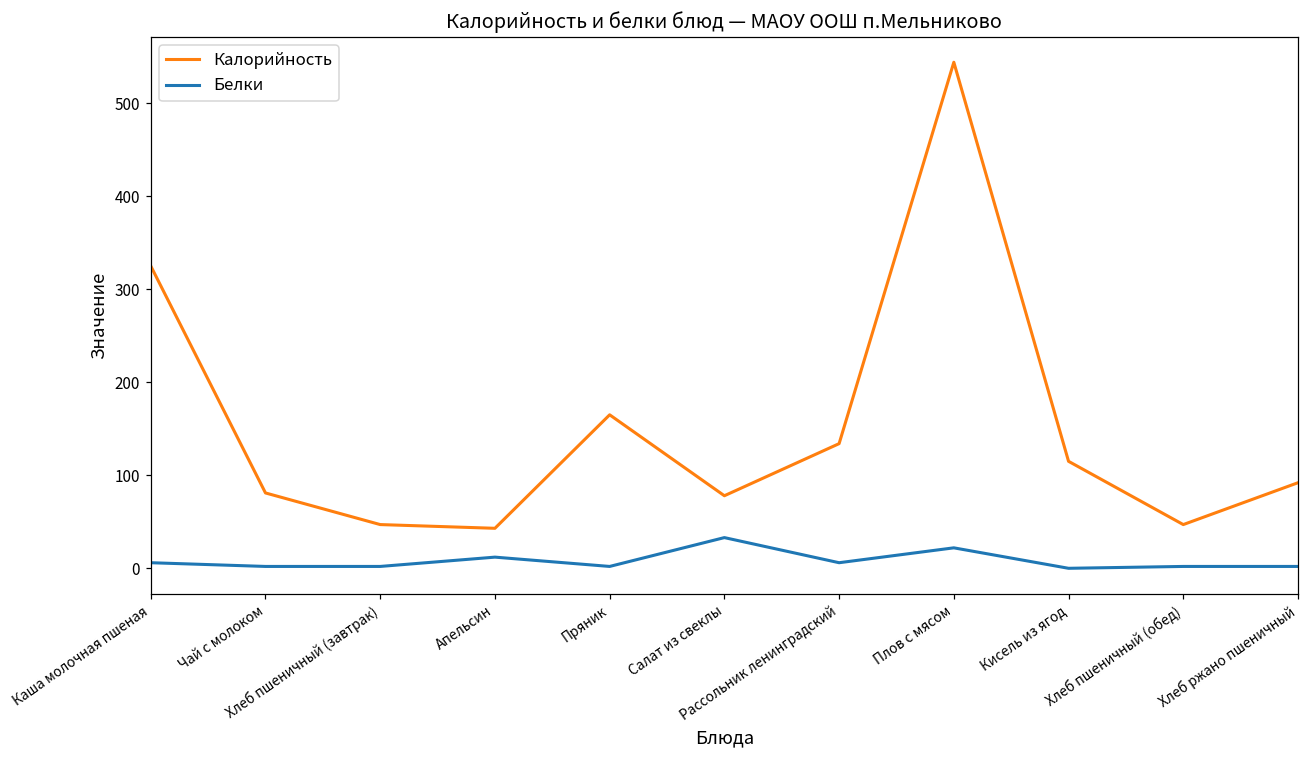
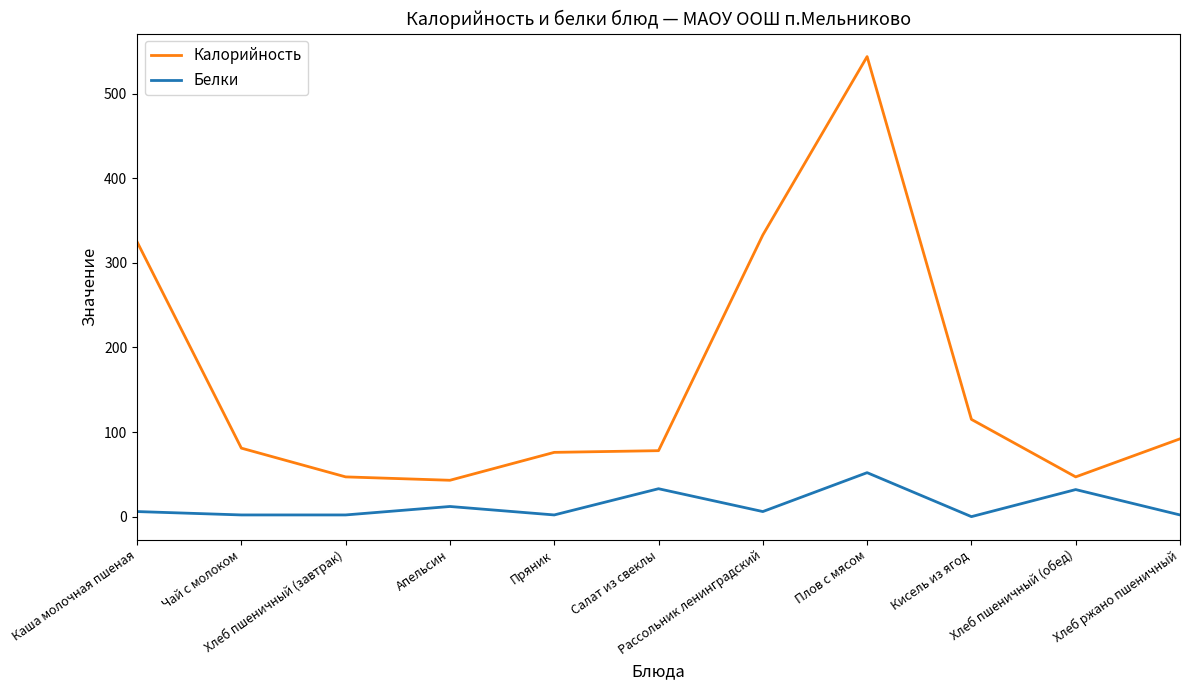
  {
    "Калорийность": {
      "Каша молочная пшеная": 330,
      "Чай с молоком": 80,
      "Хлеб пшеничный (завтрак)": 50,
      "Апельсин": 40,
-     "Пряник": 170,
+     "Пряник": 80,
      "Салат из свеклы": 80,
-     "Рассольник ленинградский": 130,
+     "Рассольник ленинградский": 330,
      "Плов с мясом": 540,
      "Кисель из ягод": 120,
      "Хлеб пшеничный (обед)": 50,
      "Хлеб ржано пшеничный": 90
    },
    "Белки": {
      "Каша молочная пшеная": 10,
      "Чай с молоком": 0,
      "Хлеб пшеничный (завтрак)": 0,
      "Апельсин": 10,
      "Пряник": 0,
      "Салат из свеклы": 30,
      "Рассольник ленинградский": 10,
-     "Плов с мясом": 20,
+     "Плов с мясом": 50,
      "Кисель из ягод": 0,
-     "Хлеб пшеничный (обед)": 0,
+     "Хлеб пшеничный (обед)": 30,
      "Хлеб ржано пшеничный": 0
    }
  }
